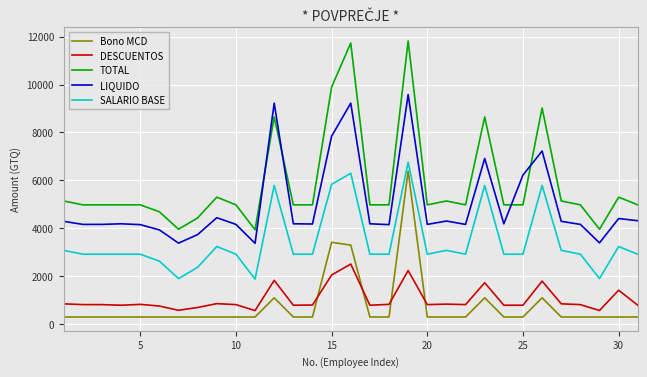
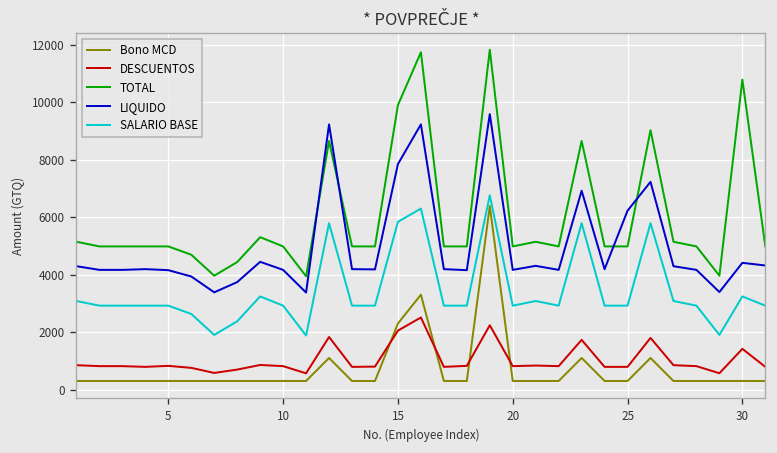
  {
    "Bono MCD": {
      "5": 300,
      "10": 300,
-     "15": 3400,
+     "15": 2300,
      "20": 300,
      "25": 300,
      "30": 300
    },
    "DESCUENTOS": {
      "5": 800,
      "10": 800,
      "15": 2100,
      "20": 800,
      "25": 800,
      "30": 1400
    },
    "TOTAL": {
      "5": 5000,
      "10": 5000,
      "15": 9900,
      "20": 5000,
      "25": 5000,
-     "30": 5300
+     "30": 10800
    },
    "LIQUIDO": {
      "5": 4200,
      "10": 4200,
      "15": 7800,
      "20": 4200,
      "25": 6200,
      "30": 4400
    },
    "SALARIO BASE": {
      "5": 2900,
      "10": 2900,
      "15": 5800,
      "20": 2900,
      "25": 2900,
      "30": 3200
    }
  }
